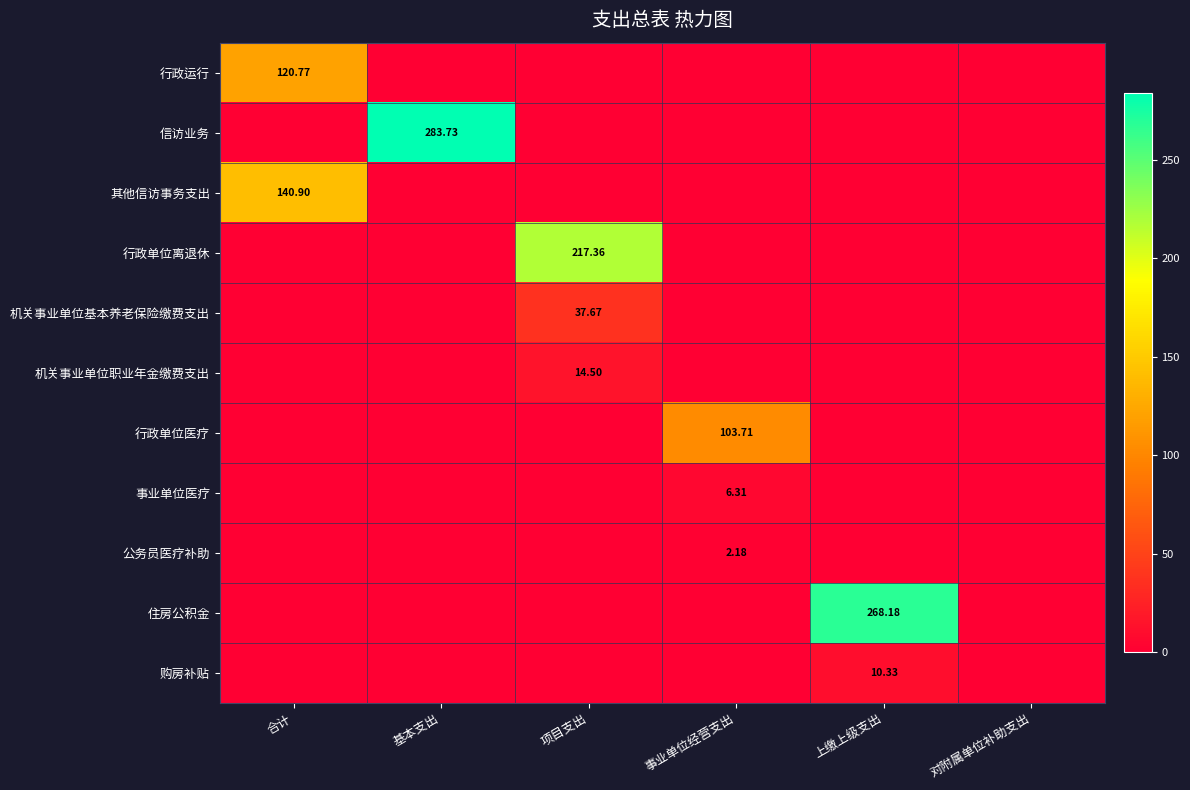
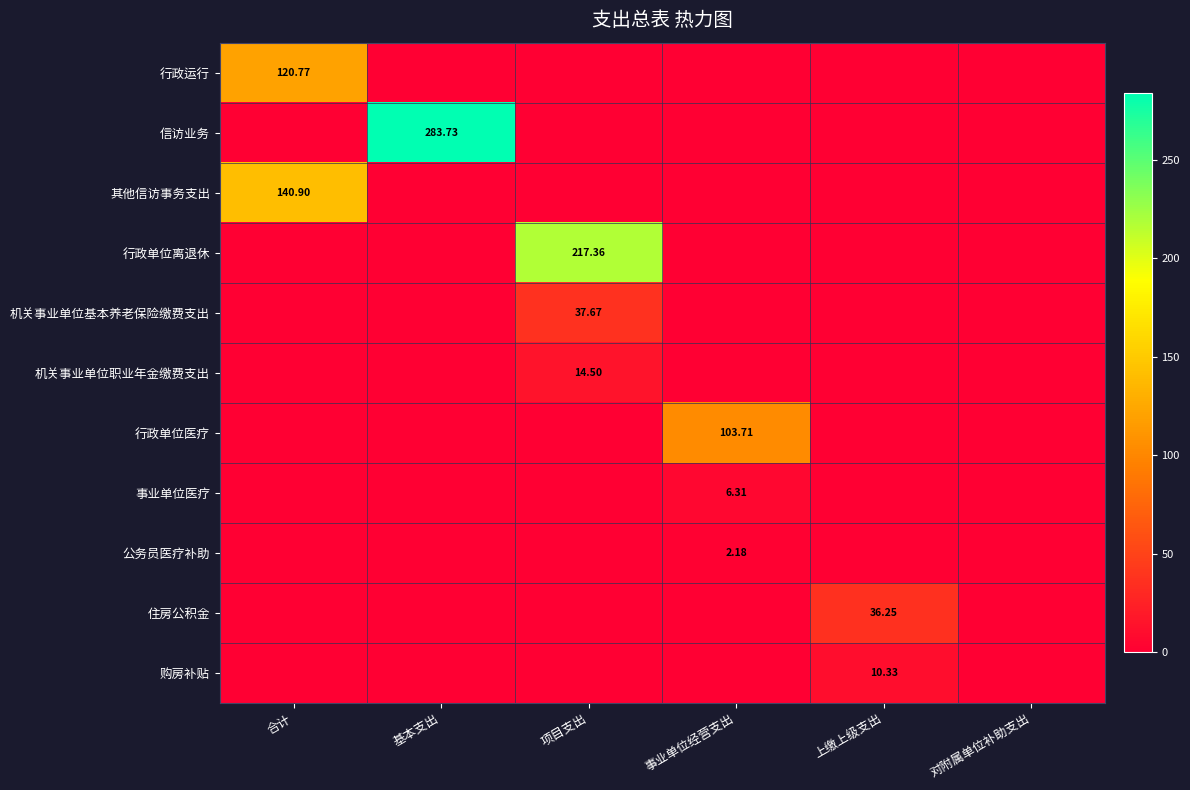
  {
    "行政运行": {
      "合计": 120.77
    },
    "信访业务": {
      "基本支出": 283.73
    },
    "其他信访事务支出": {
      "合计": 140.90
    },
    "行政单位离退休": {
      "项目支出": 217.36
    },
    "机关事业单位基本养老保险缴费支出": {
      "项目支出": 37.67
    },
    "机关事业单位职业年金缴费支出": {
      "项目支出": 14.50
    },
    "行政单位医疗": {
      "事业单位经营支出": 103.71
    },
    "事业单位医疗": {
      "事业单位经营支出": 6.31
    },
    "公务员医疗补助": {
      "事业单位经营支出": 2.18
    },
    "住房公积金": {
-     "上缴上级支出": 268.18
+     "上缴上级支出": 36.25
    },
    "购房补贴": {
      "上缴上级支出": 10.33
    }
  }
